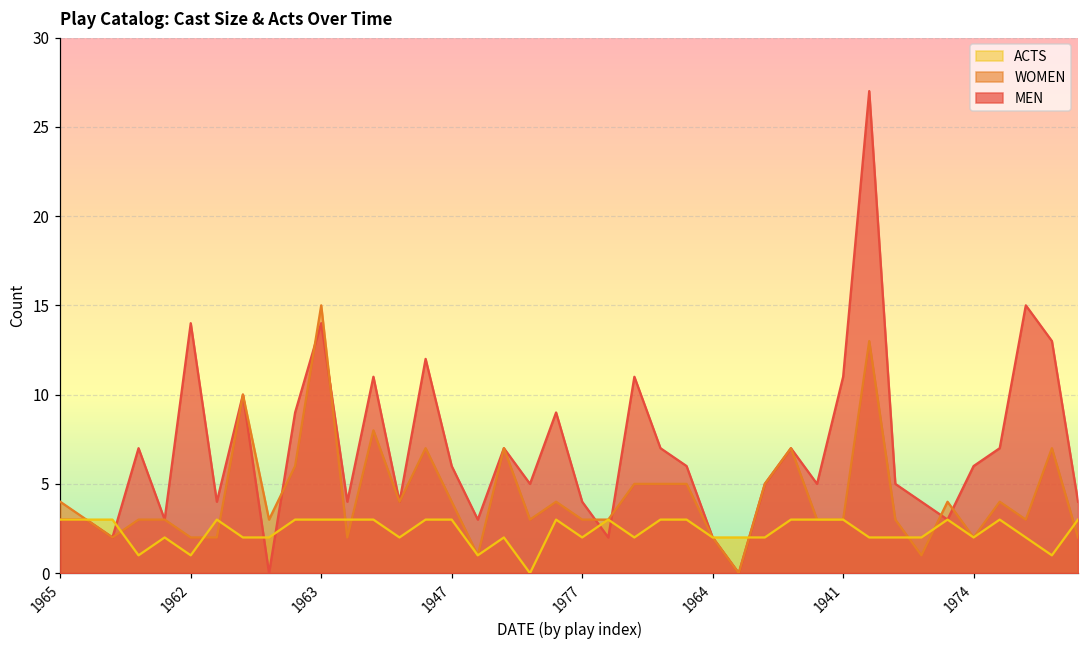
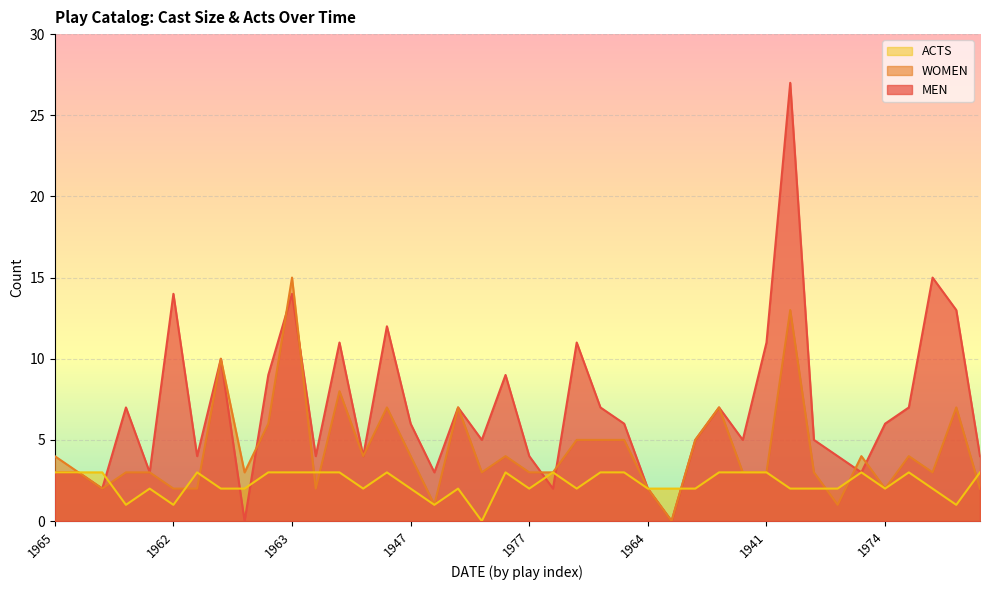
  {
    "ACTS": {
      "1962": 1,
-     "1947": 3
+     "1947": 2
    }
  }
